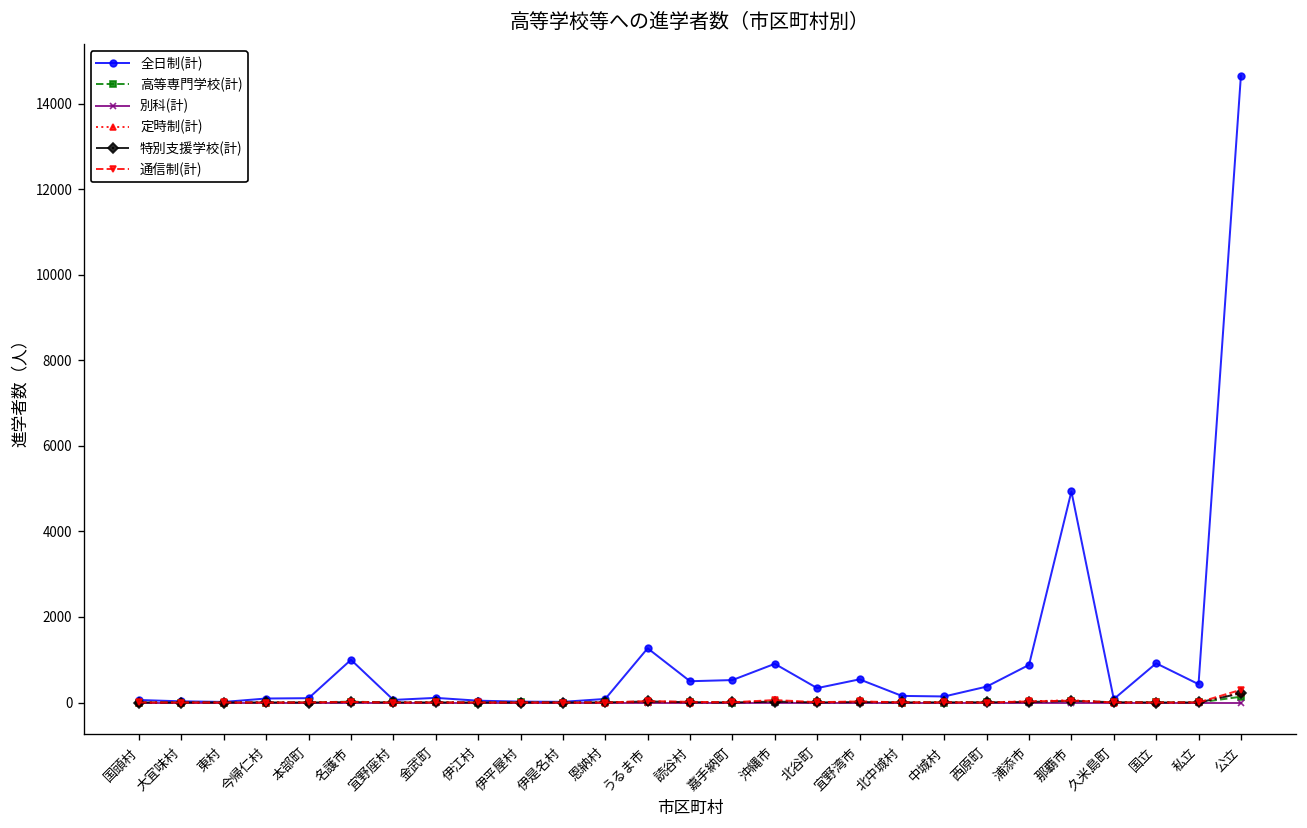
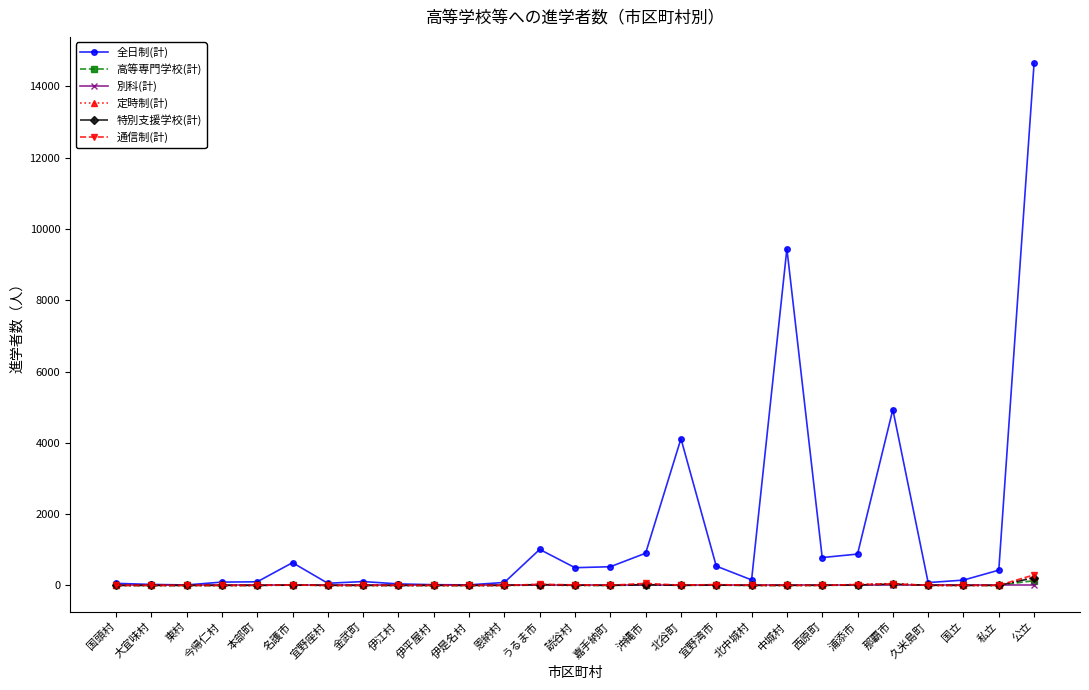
  {
    "全日制(計)": {
      "今帰仁村": 100,
      "本部町": 100,
-     "名護市": 1000,
+     "名護市": 600,
      "金武町": 100,
      "恩納村": 100,
-     "うるま市": 1300,
+     "うるま市": 1000,
      "読谷村": 500,
      "嘉手納町": 500,
      "沖縄市": 900,
-     "北谷町": 300,
+     "北谷町": 4100,
      "宜野湾市": 500,
      "北中城村": 200,
-     "中城村": 100,
-     "西原町": 400,
+     "中城村": 9400,
+     "西原町": 800,
      "浦添市": 900,
      "那覇市": 4900,
      "久米島町": 100,
-     "国立": 900,
+     "国立": 200,
      "私立": 400,
      "公立": 14700
    },
    "高等専門学校(計)": {
      "公立": 100
    },
    "別科(計)": {
      "公立": 0
    }
  }
